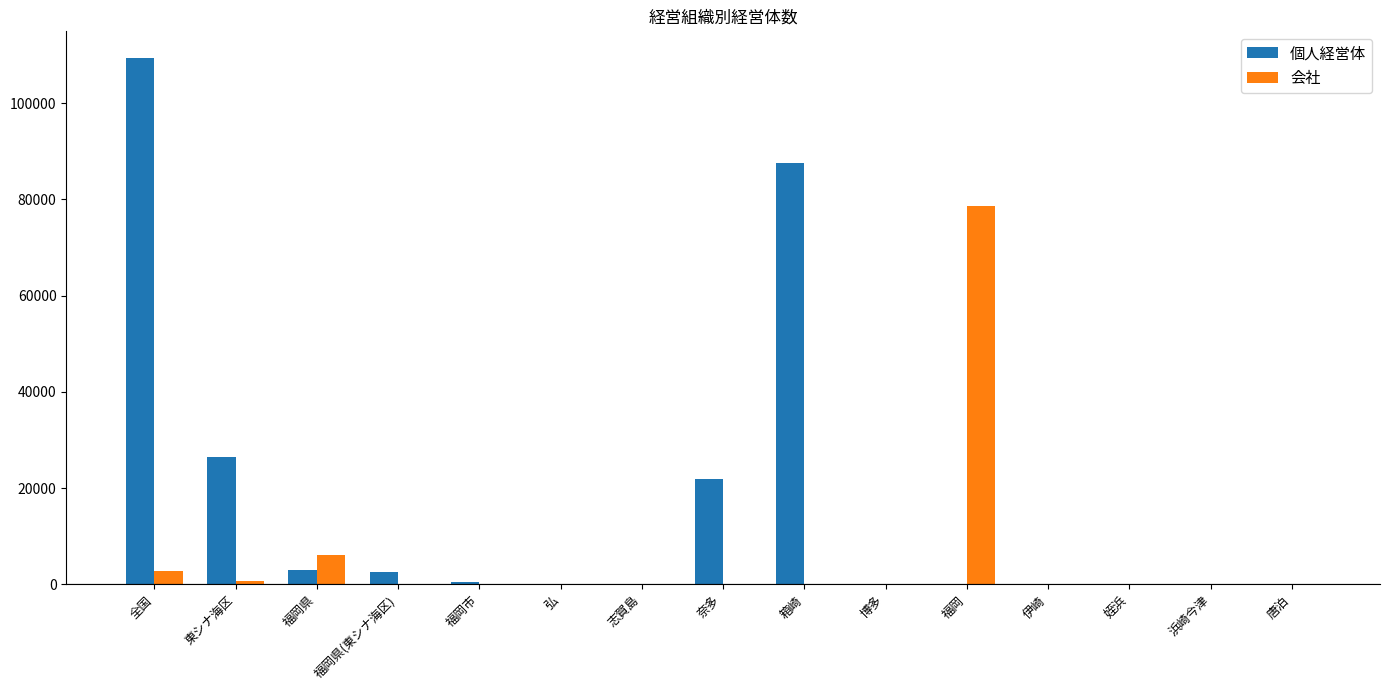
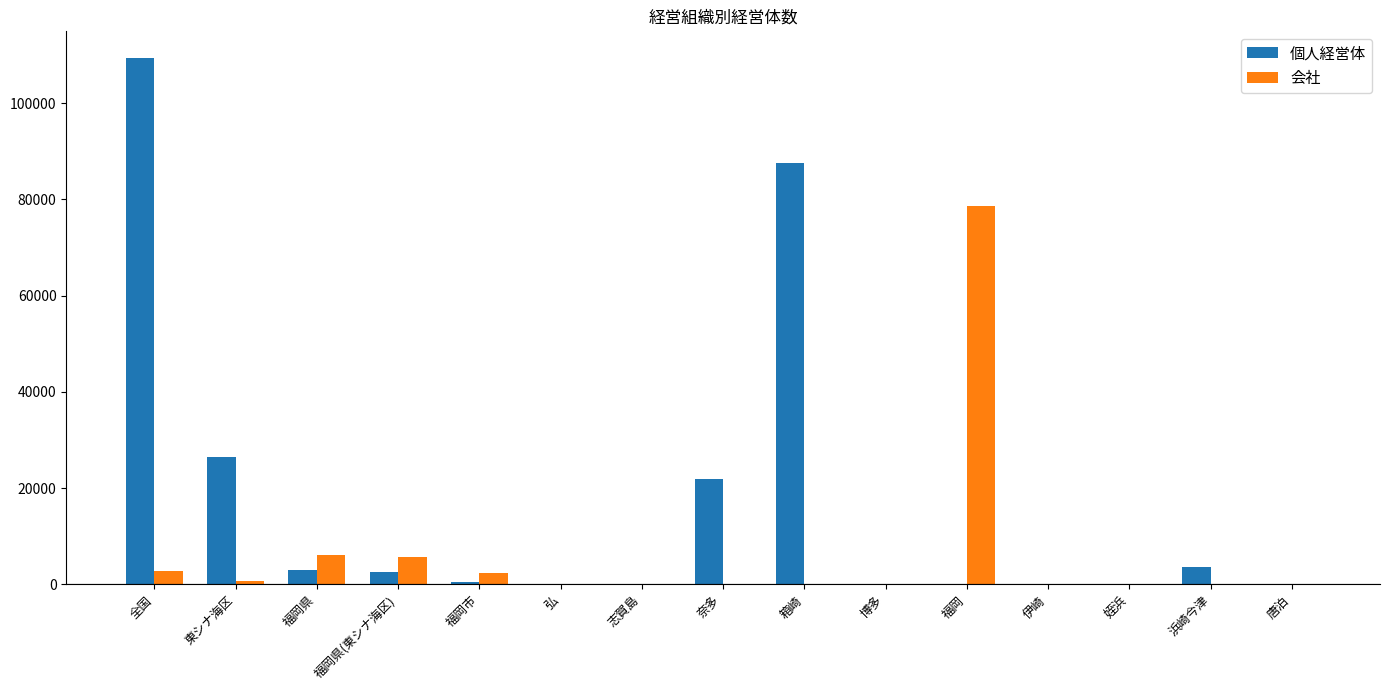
  {
    "個人経営体": {
      "全国": 109000,
      "東シナ海区": 26000,
      "福岡県": 3000,
      "福岡県(東シナ海区)": 3000,
      "奈多": 22000,
      "箱崎": 88000,
-     "浜崎今津": 0
+     "浜崎今津": 4000
    },
    "会社": {
      "全国": 3000,
      "東シナ海区": 1000,
      "福岡県": 6000,
-     "福岡県(東シナ海区)": 0,
-     "福岡市": 0,
+     "福岡県(東シナ海区)": 6000,
+     "福岡市": 2000,
      "弘": 0,
      "奈多": 0,
      "箱崎": 0,
      "博多": 0,
      "福岡": 79000,
      "伊崎": 0,
      "姪浜": 0,
      "浜崎今津": 0,
      "唐泊": 0
    }
  }
